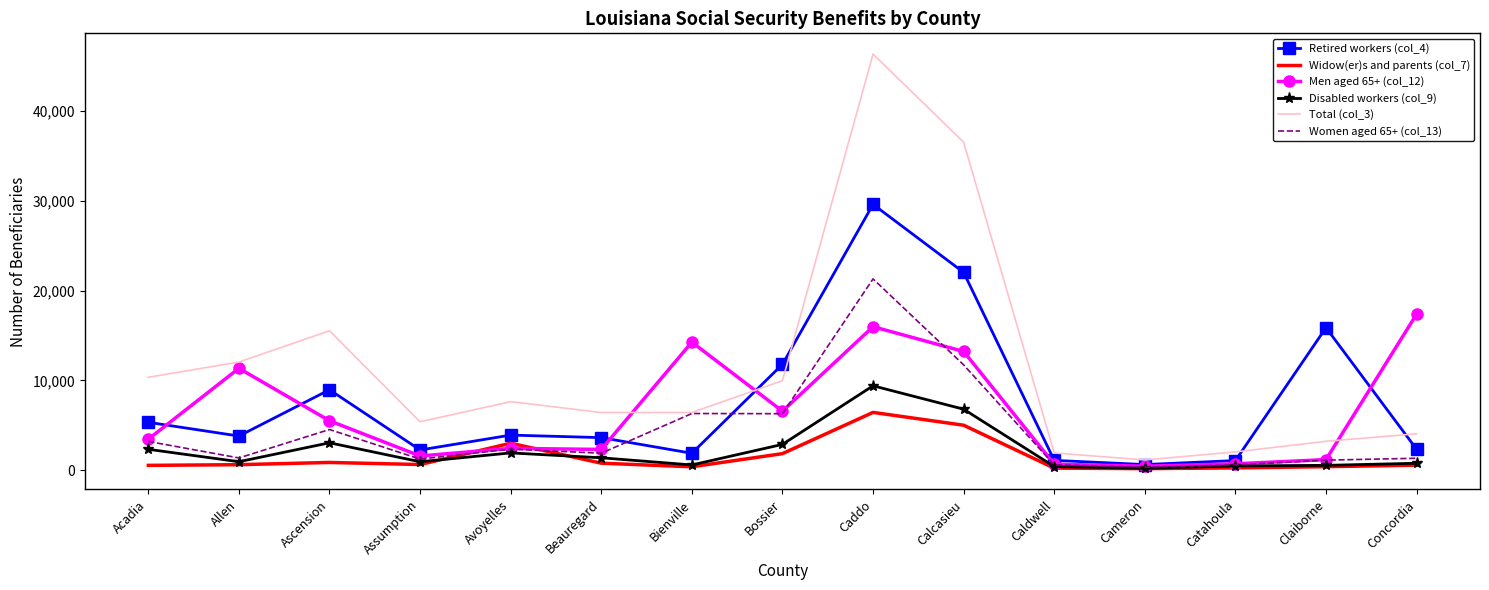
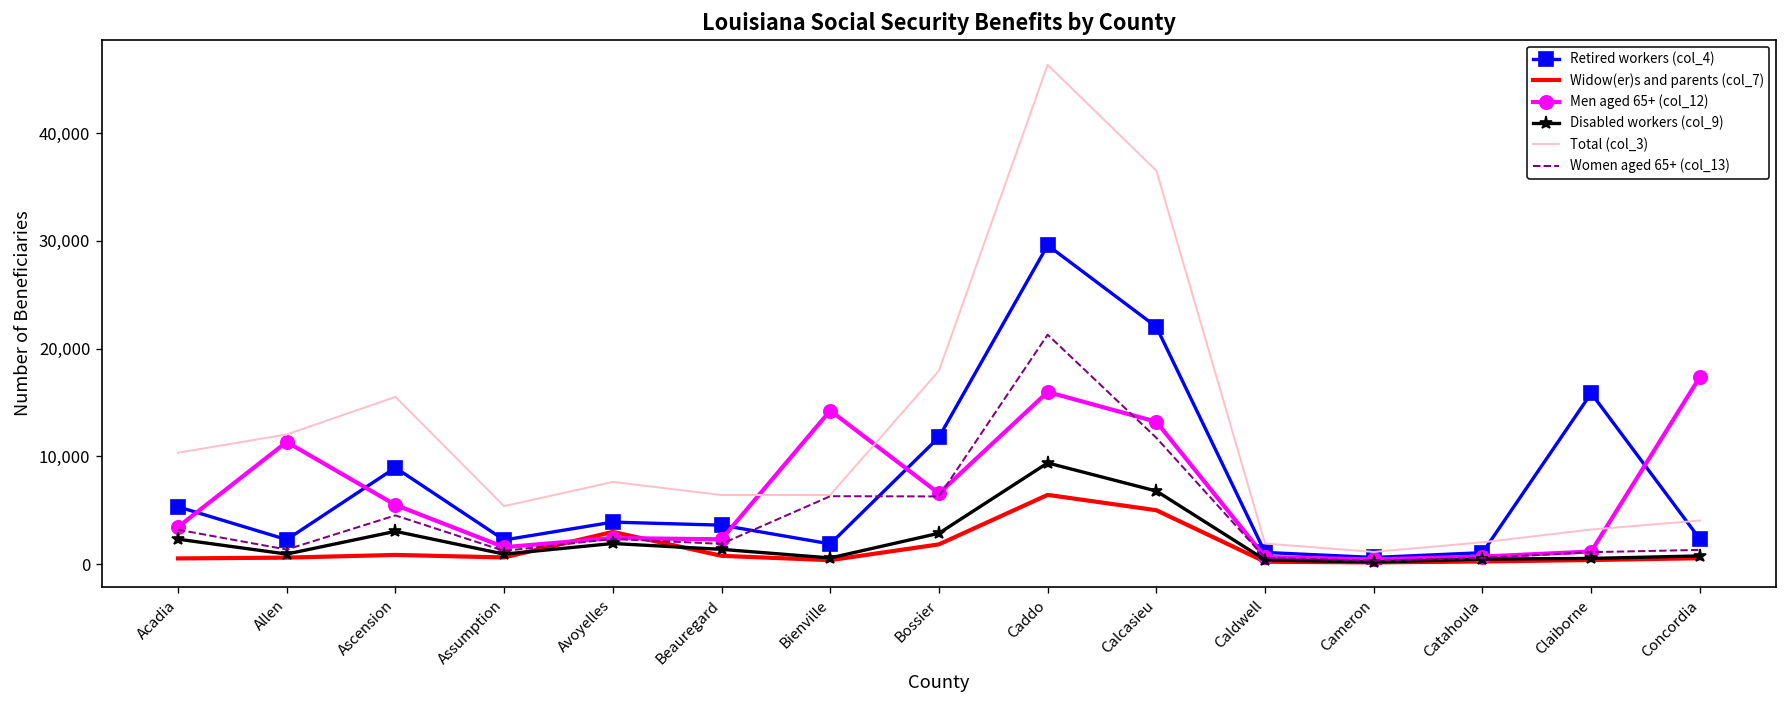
  {
    "Retired workers (col_4)": {
      "Acadia": "5,000",
-     "Allen": "4,000",
+     "Allen": "2,000",
      "Ascension": "9,000",
      "Assumption": "2,000",
      "Avoyelles": "4,000",
      "Beauregard": "4,000",
      "Bienville": "2,000",
      "Bossier": "12,000",
      "Caddo": "30,000",
      "Calcasieu": "22,000",
      "Caldwell": "1,000",
      "Catahoula": "1,000",
      "Claiborne": "16,000",
      "Concordia": "2,000"
    },
    "Widow(er)s and parents (col_7)": {
      "Acadia": "1,000",
      "Allen": "1,000",
      "Ascension": "1,000",
      "Assumption": "1,000",
      "Avoyelles": "3,000",
      "Beauregard": "1,000",
      "Bossier": "2,000",
      "Caddo": "6,000",
      "Calcasieu": "5,000"
    },
    "Men aged 65+ (col_12)": {
      "Allen": "11,000",
      "Ascension": "6,000",
      "Assumption": "2,000",
      "Beauregard": "2,000",
      "Bienville": "14,000",
      "Caddo": "16,000",
      "Calcasieu": "13,000",
      "Concordia": "17,000"
    },
    "Disabled workers (col_9)": {
      "Acadia": "2,000",
      "Allen": "1,000",
      "Ascension": "3,000",
      "Assumption": "1,000",
      "Avoyelles": "2,000",
      "Beauregard": "1,000",
      "Bossier": "3,000",
      "Caddo": "9,000",
      "Calcasieu": "7,000"
    },
    "Total (col_3)": {
      "Acadia": "10,000",
      "Allen": "12,000",
      "Ascension": "16,000",
      "Assumption": "5,000",
      "Avoyelles": "8,000",
      "Beauregard": "6,000",
-     "Bossier": "10,000",
+     "Bossier": "18,000",
      "Caddo": "46,000",
      "Calcasieu": "37,000",
      "Caldwell": "2,000",
      "Cameron": "1,000",
      "Catahoula": "2,000",
      "Claiborne": "3,000",
      "Concordia": "4,000"
    },
    "Women aged 65+ (col_13)": {
      "Allen": "1,000",
      "Ascension": "5,000",
      "Assumption": "1,000",
      "Beauregard": "2,000",
      "Caddo": "21,000",
      "Calcasieu": "12,000",
      "Concordia": "1,000"
    }
  }
